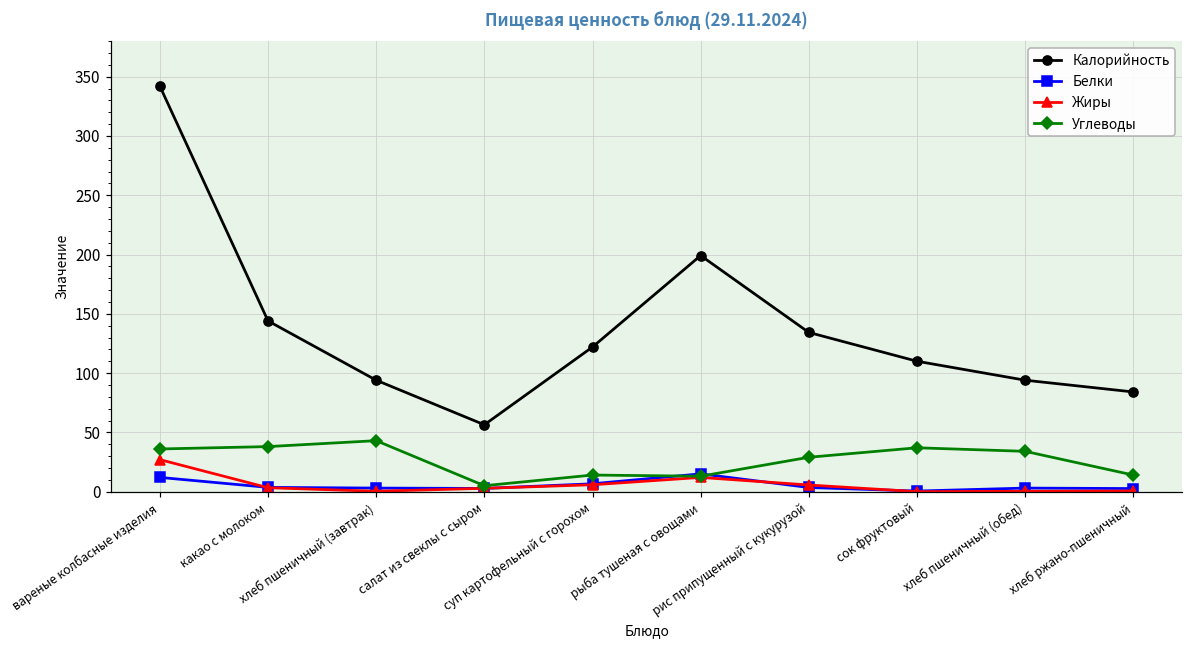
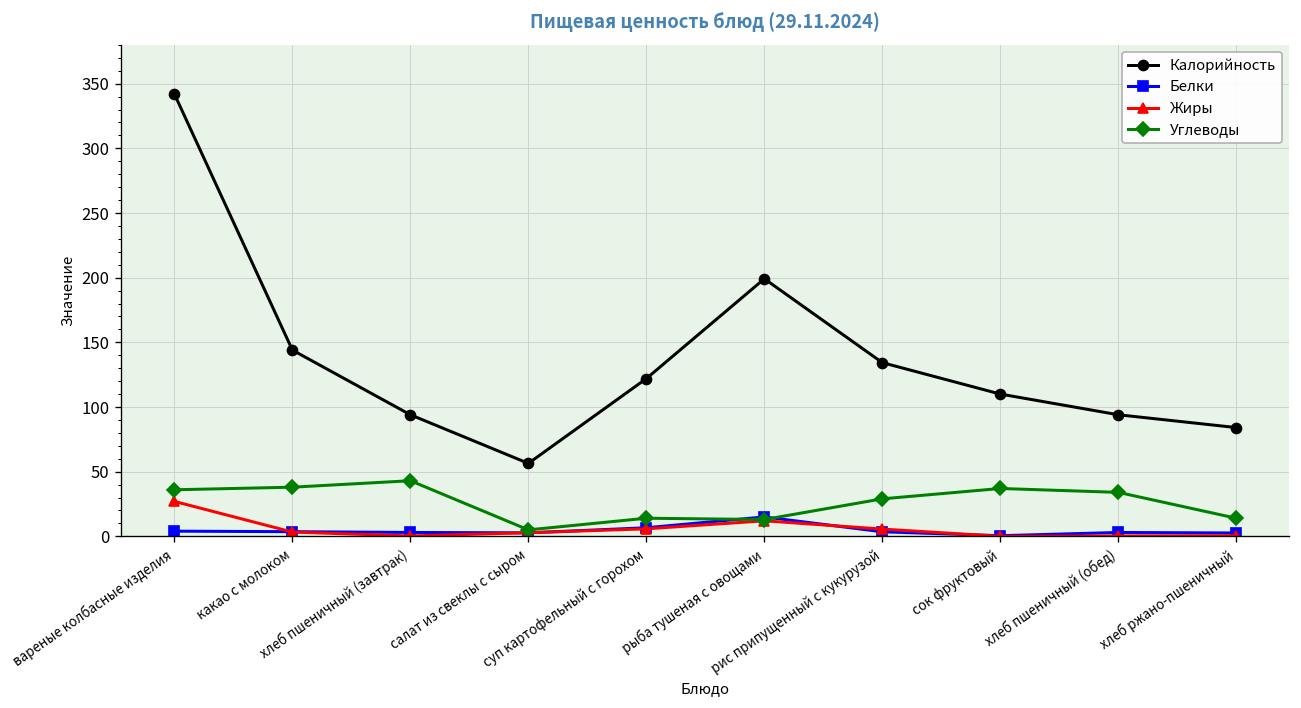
  {
    "Калорийность": {
      "вареные колбасные изделия": 342,
      "какао с молоком": 144,
      "хлеб пшеничный (завтрак)": 94,
      "салат из свеклы с сыром": 56,
      "суп картофельный с горохом": 122,
      "рыба тушеная с овощами": 199,
      "рис припущенный с кукурузой": 134,
      "сок фруктовый": 110,
      "хлеб пшеничный (обед)": 94,
      "хлеб ржано-пшеничный": 84
    },
    "Белки": {
-     "вареные колбасные изделия": 12,
+     "вареные колбасные изделия": 4,
      "хлеб пшеничный (завтрак)": 3,
      "хлеб пшеничный (обед)": 3
    },
    "Жиры": {
      "вареные колбасные изделия": 27,
      "хлеб пшеничный (завтрак)": 0,
      "хлеб пшеничный (обед)": 0
    },
    "Углеводы": {
      "вареные колбасные изделия": 36,
      "какао с молоком": 38,
      "хлеб пшеничный (завтрак)": 43,
      "суп картофельный с горохом": 14,
      "рис припущенный с кукурузой": 29,
      "сок фруктовый": 37,
      "хлеб пшеничный (обед)": 34,
      "хлеб ржано-пшеничный": 14
    }
  }
